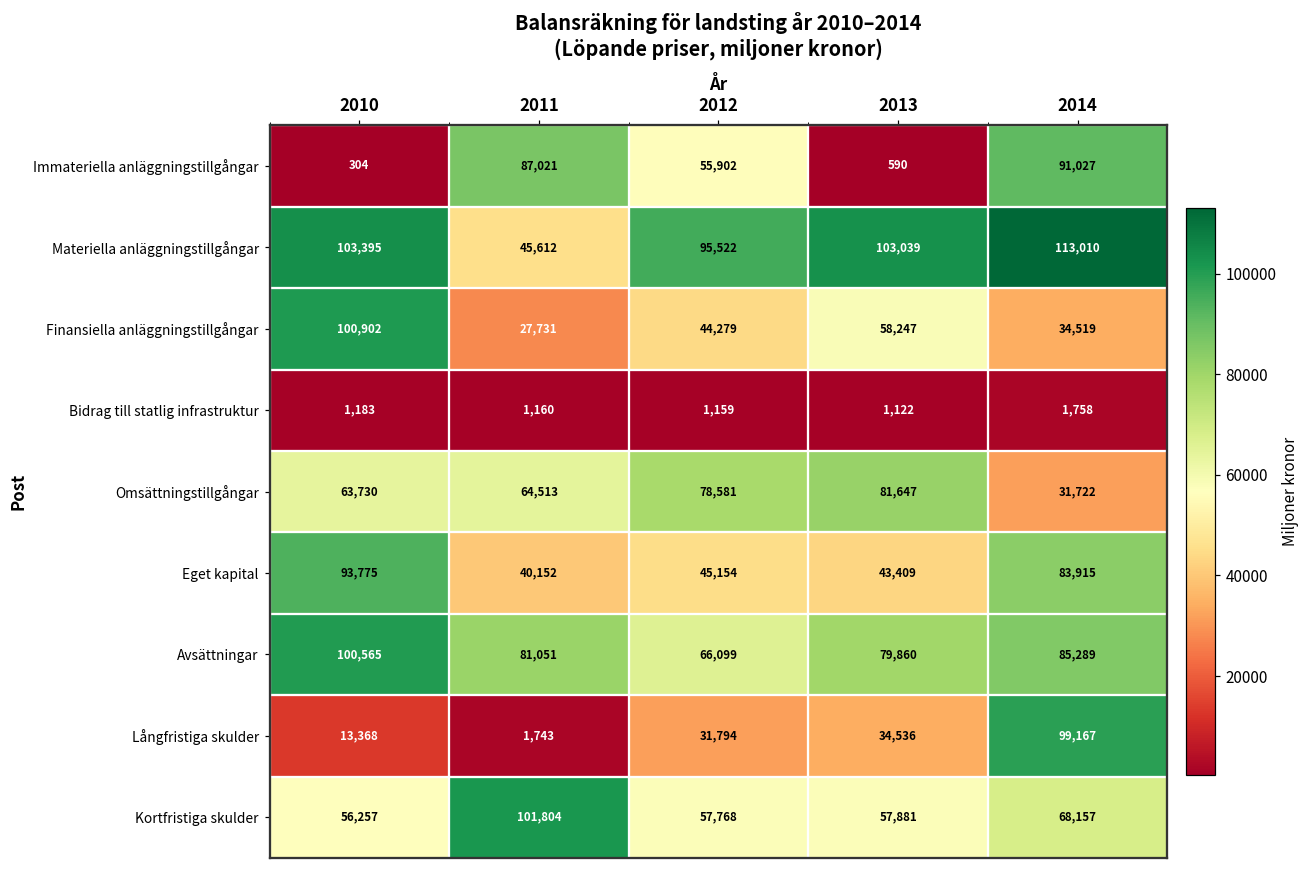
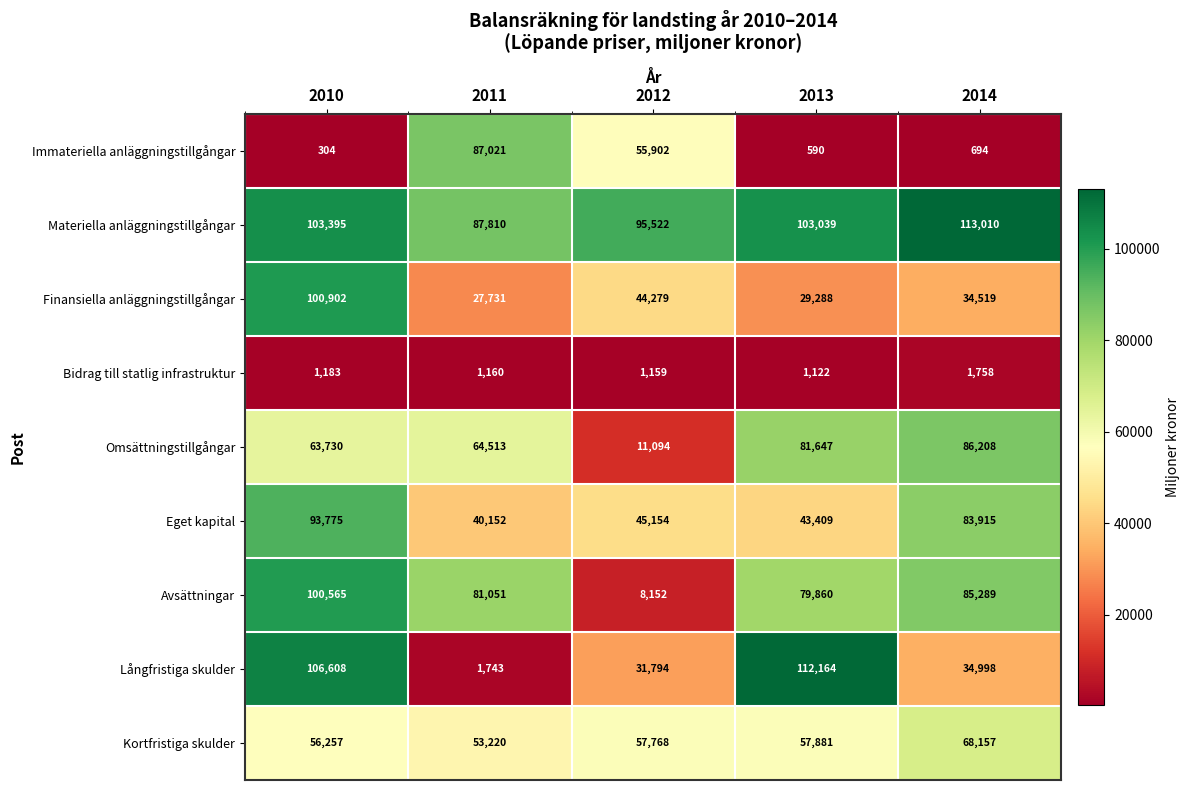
  {
    "Immateriella anläggningstillgångar": {
      "2010": "304",
      "2011": "87,021",
      "2012": "55,902",
      "2013": "590",
-     "2014": "91,027"
+     "2014": "694"
    },
    "Materiella anläggningstillgångar": {
      "2010": "103,395",
-     "2011": "45,612",
+     "2011": "87,810",
      "2012": "95,522",
      "2013": "103,039",
      "2014": "113,010"
    },
    "Finansiella anläggningstillgångar": {
      "2010": "100,902",
      "2011": "27,731",
      "2012": "44,279",
-     "2013": "58,247",
+     "2013": "29,288",
      "2014": "34,519"
    },
    "Bidrag till statlig infrastruktur": {
      "2010": "1,183",
      "2011": "1,160",
      "2012": "1,159",
      "2013": "1,122",
      "2014": "1,758"
    },
    "Omsättningstillgångar": {
      "2010": "63,730",
      "2011": "64,513",
-     "2012": "78,581",
+     "2012": "11,094",
      "2013": "81,647",
-     "2014": "31,722"
+     "2014": "86,208"
    },
    "Eget kapital": {
      "2010": "93,775",
      "2011": "40,152",
      "2012": "45,154",
      "2013": "43,409",
      "2014": "83,915"
    },
    "Avsättningar": {
      "2010": "100,565",
      "2011": "81,051",
-     "2012": "66,099",
+     "2012": "8,152",
      "2013": "79,860",
      "2014": "85,289"
    },
    "Långfristiga skulder": {
-     "2010": "13,368",
+     "2010": "106,608",
      "2011": "1,743",
      "2012": "31,794",
-     "2013": "34,536",
-     "2014": "99,167"
+     "2013": "112,164",
+     "2014": "34,998"
    },
    "Kortfristiga skulder": {
      "2010": "56,257",
-     "2011": "101,804",
+     "2011": "53,220",
      "2012": "57,768",
      "2013": "57,881",
      "2014": "68,157"
    }
  }
